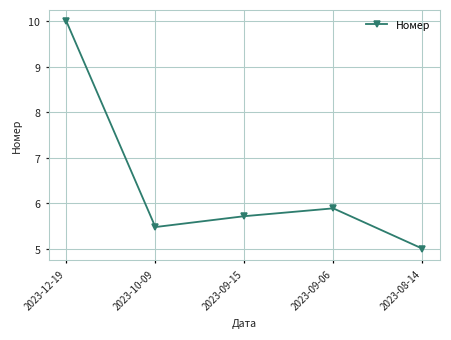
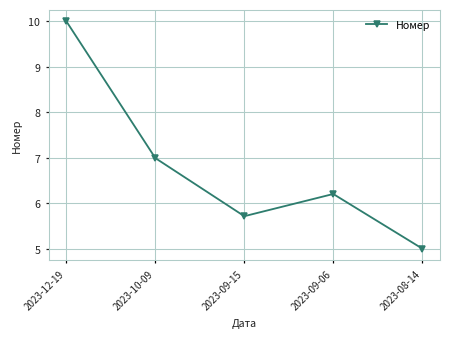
  {
    "2023-12-19": 10.0,
-   "2023-10-09": 5.5,
+   "2023-10-09": 7.0,
    "2023-09-15": 5.7,
-   "2023-09-06": 5.9,
+   "2023-09-06": 6.2,
    "2023-08-14": 5.0
  }
